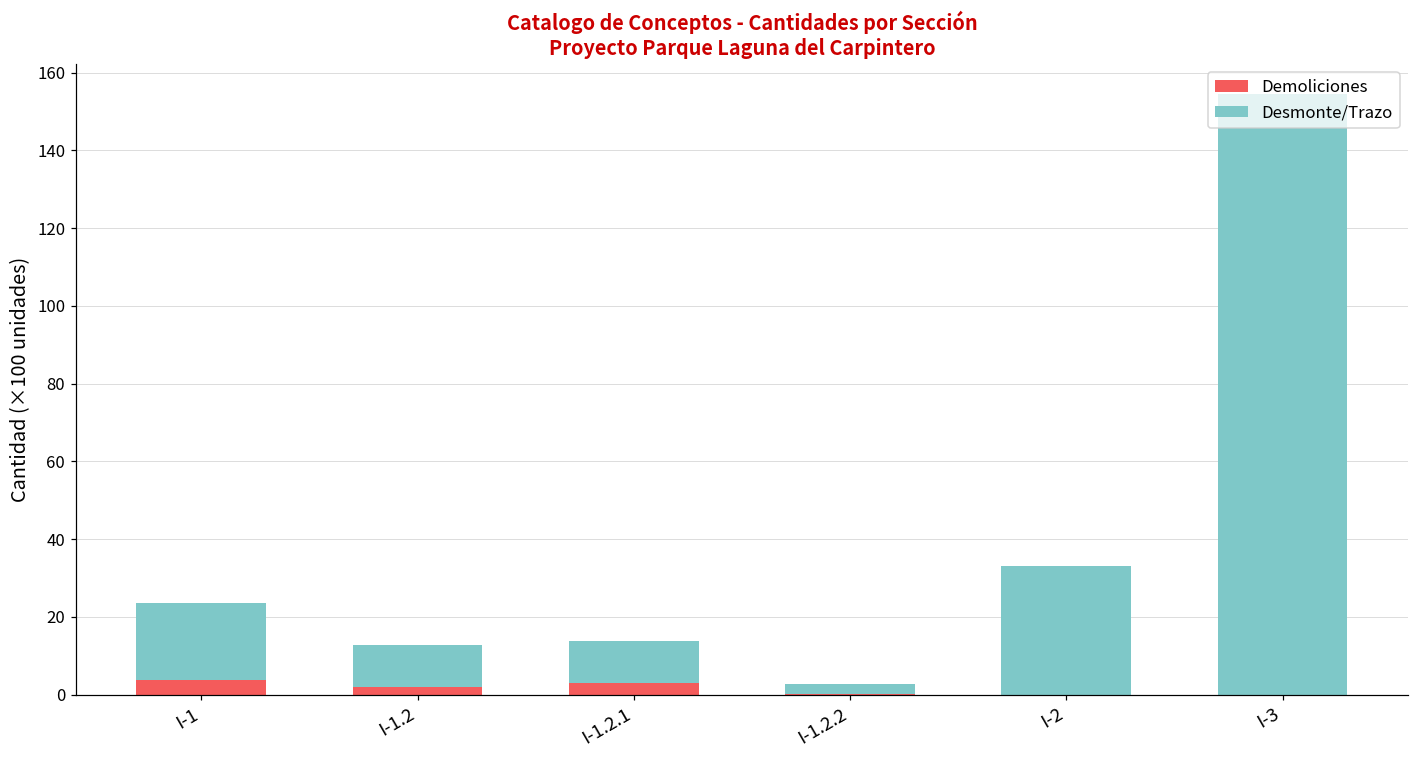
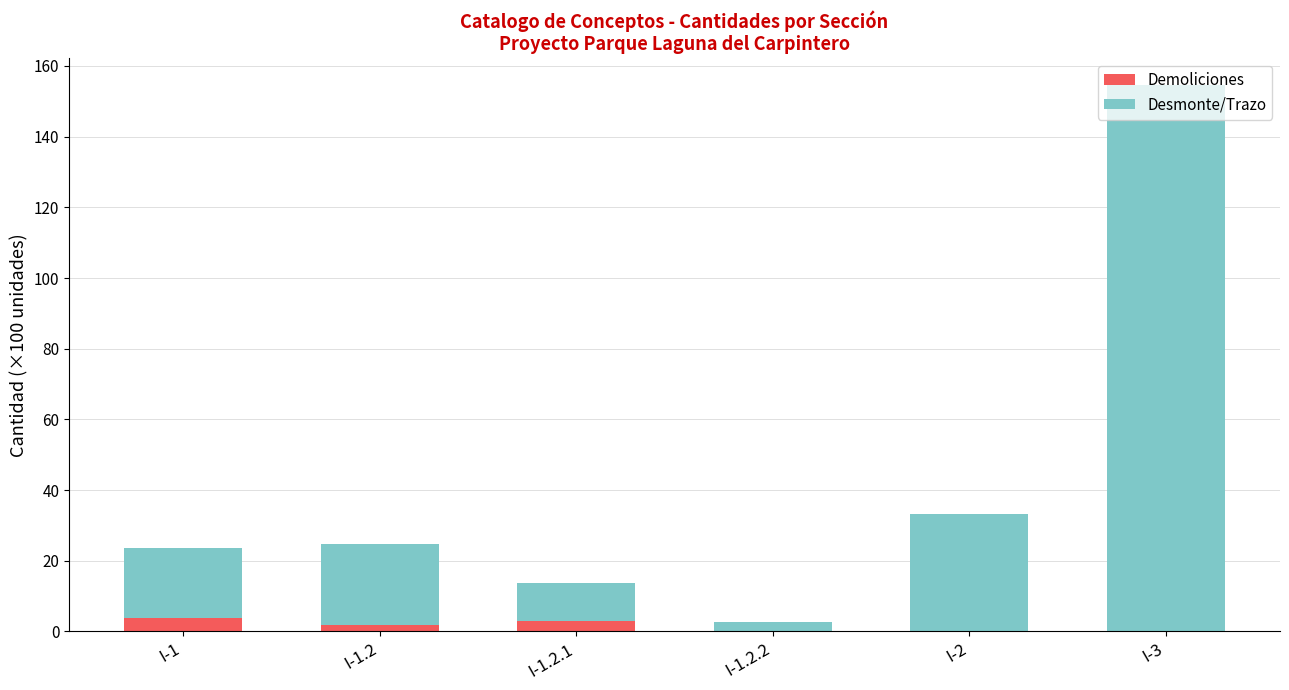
  {
    "Demoliciones": {
      "I-1": 4,
      "I-1.2": 2,
      "I-1.2.1": 3,
      "I-2": 0,
      "I-3": 0
    },
    "Desmonte/Trazo": {
      "I-1": 20,
-     "I-1.2": 11,
+     "I-1.2": 23,
      "I-1.2.1": 11,
      "I-1.2.2": 3,
      "I-2": 33
    }
  }
